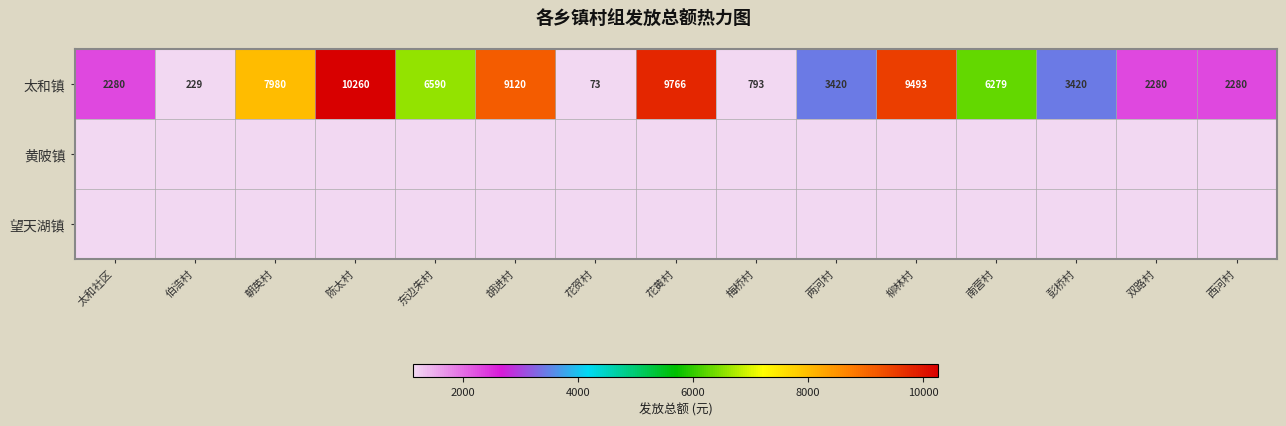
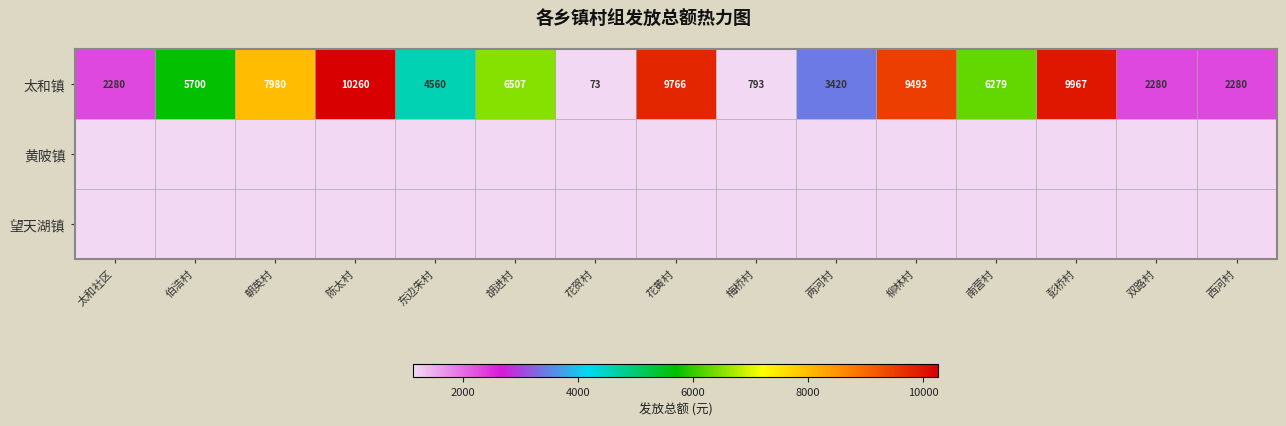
  {
    "太和镇": {
      "太和社区": 2280,
-     "伯浩村": 229,
+     "伯浩村": 5700,
      "朝英村": 7980,
      "陈太村": 10260,
-     "东边朱村": 6590,
-     "胡进村": 9120,
+     "东边朱村": 4560,
+     "胡进村": 6507,
      "花贺村": 73,
      "花黄村": 9766,
      "梅桥村": 793,
      "两河村": 3420,
      "柳林村": 9493,
      "南营村": 6279,
-     "彭桥村": 3420,
+     "彭桥村": 9967,
      "双路村": 2280,
      "西河村": 2280
    }
  }
